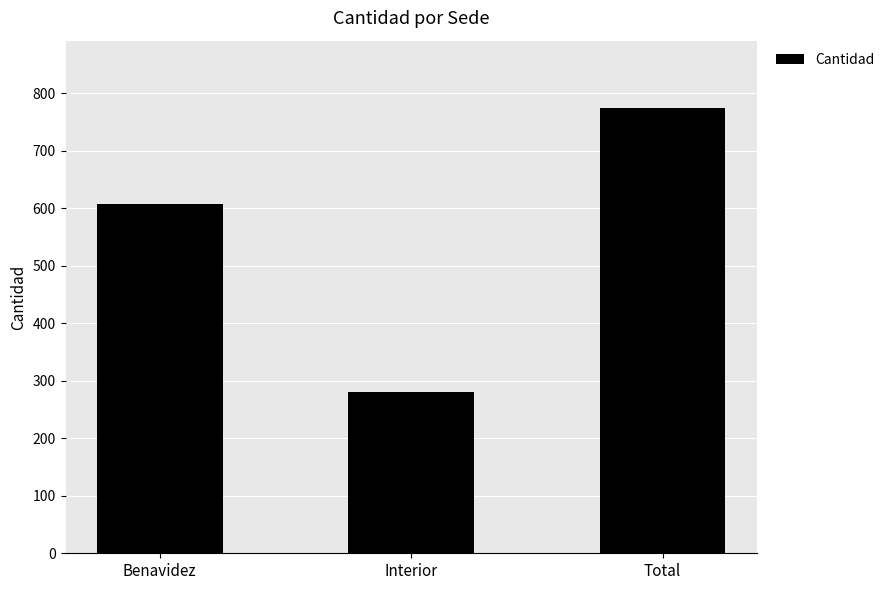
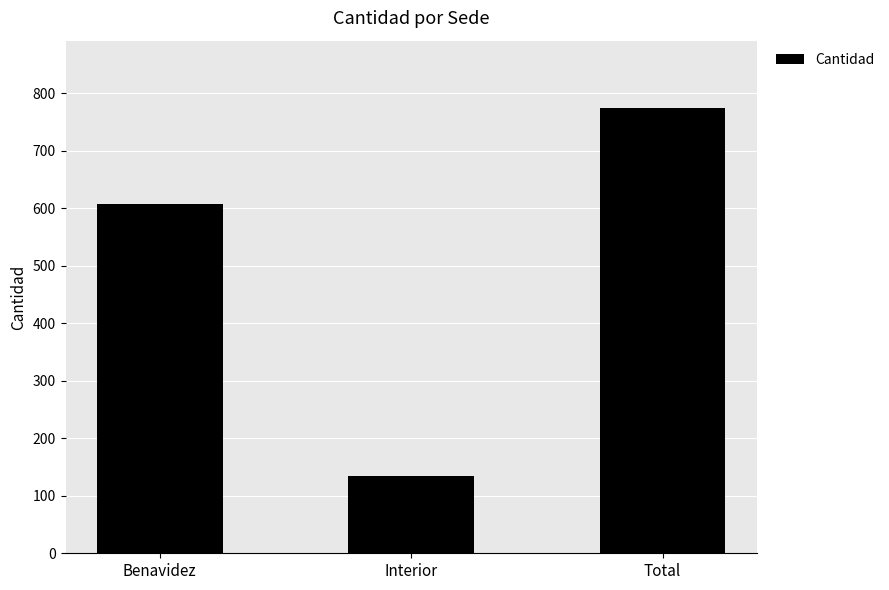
  {
    "Benavidez": 610,
-   "Interior": 280,
+   "Interior": 140,
    "Total": 780
  }
